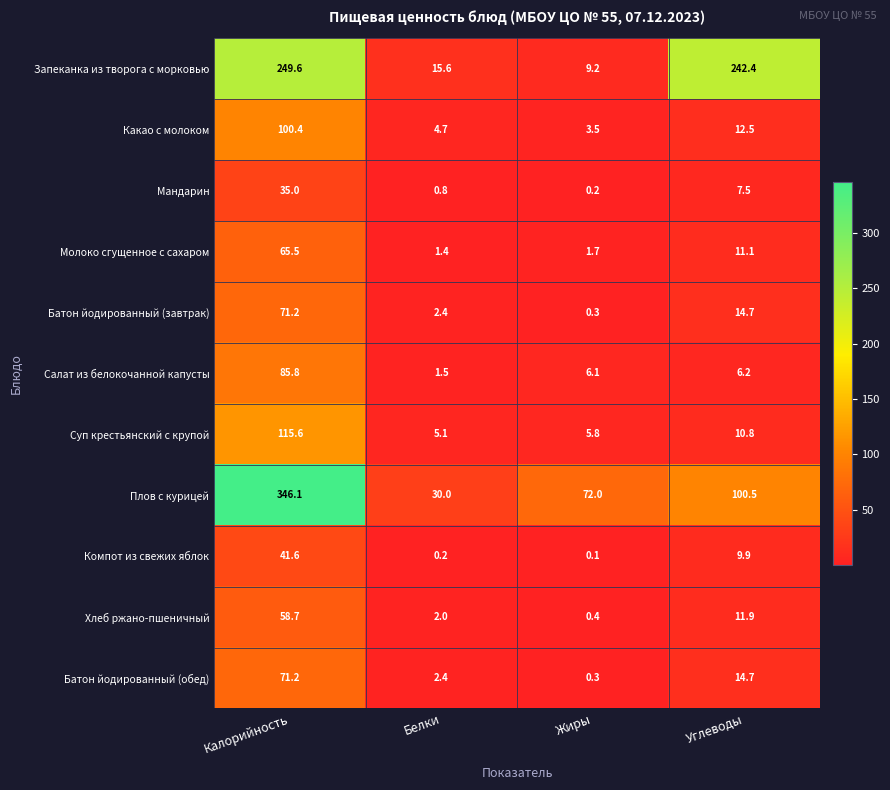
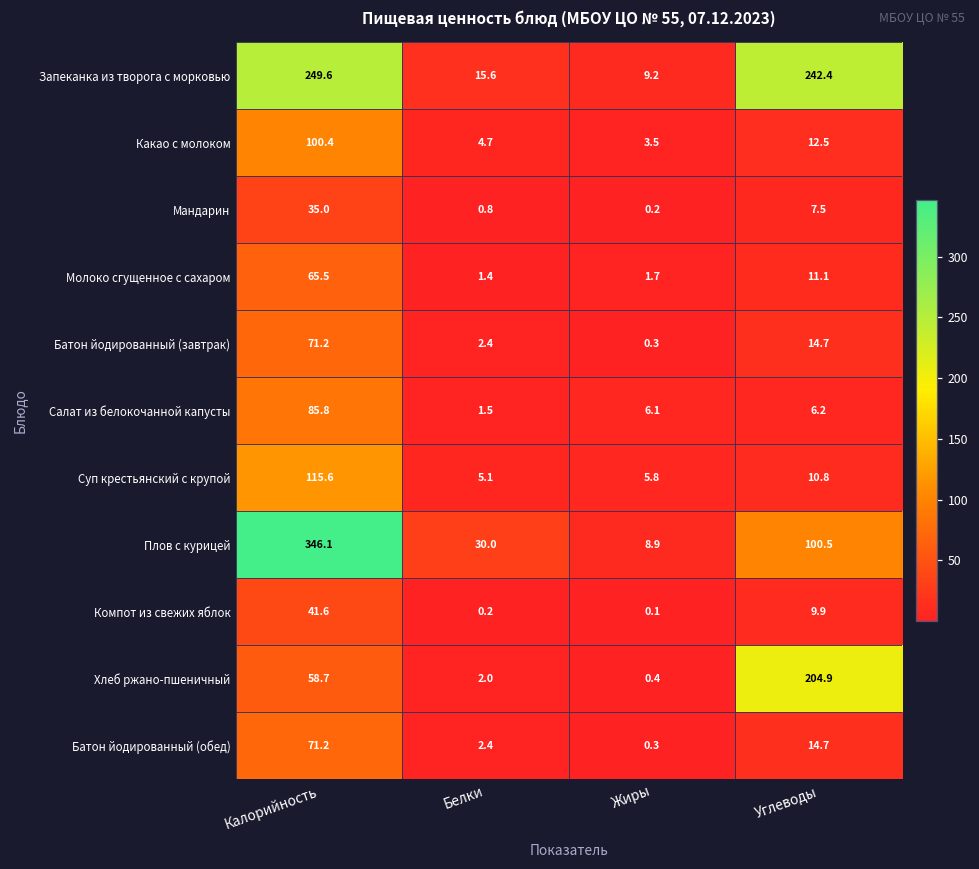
  {
    "Запеканка из творога с морковью": {
      "Калорийность": 249.6,
      "Белки": 15.6,
      "Жиры": 9.2,
      "Углеводы": 242.4
    },
    "Какао с молоком": {
      "Калорийность": 100.4,
      "Белки": 4.7,
      "Жиры": 3.5,
      "Углеводы": 12.5
    },
    "Мандарин": {
      "Калорийность": 35.0,
      "Белки": 0.8,
      "Жиры": 0.2,
      "Углеводы": 7.5
    },
    "Молоко сгущенное с сахаром": {
      "Калорийность": 65.5,
      "Белки": 1.4,
      "Жиры": 1.7,
      "Углеводы": 11.1
    },
    "Батон йодированный (завтрак)": {
      "Калорийность": 71.2,
      "Белки": 2.4,
      "Жиры": 0.3,
      "Углеводы": 14.7
    },
    "Салат из белокочанной капусты": {
      "Калорийность": 85.8,
      "Белки": 1.5,
      "Жиры": 6.1,
      "Углеводы": 6.2
    },
    "Суп крестьянский с крупой": {
      "Калорийность": 115.6,
      "Белки": 5.1,
      "Жиры": 5.8,
      "Углеводы": 10.8
    },
    "Плов с курицей": {
      "Калорийность": 346.1,
      "Белки": 30.0,
-     "Жиры": 72.0,
+     "Жиры": 8.9,
      "Углеводы": 100.5
    },
    "Компот из свежих яблок": {
      "Калорийность": 41.6,
      "Белки": 0.2,
      "Жиры": 0.1,
      "Углеводы": 9.9
    },
    "Хлеб ржано-пшеничный": {
      "Калорийность": 58.7,
      "Белки": 2.0,
      "Жиры": 0.4,
-     "Углеводы": 11.9
+     "Углеводы": 204.9
    },
    "Батон йодированный (обед)": {
      "Калорийность": 71.2,
      "Белки": 2.4,
      "Жиры": 0.3,
      "Углеводы": 14.7
    }
  }
